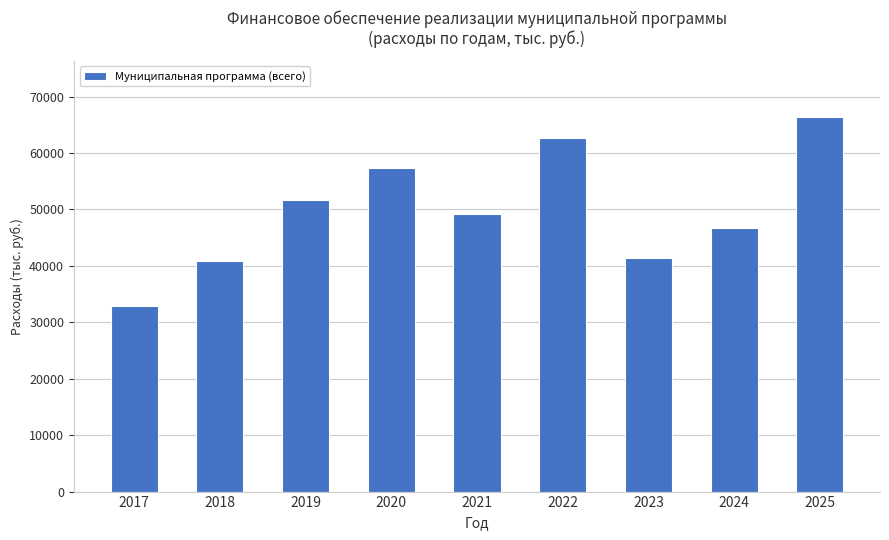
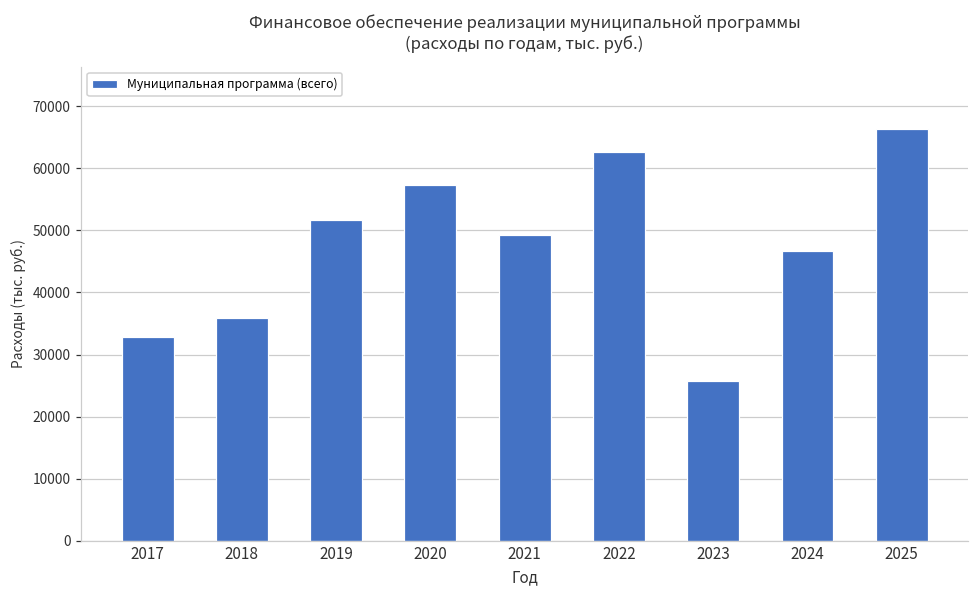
  {
    "2017": 33000,
-   "2018": 41000,
+   "2018": 36000,
    "2019": 52000,
    "2020": 57000,
    "2021": 49000,
    "2022": 63000,
-   "2023": 41000,
+   "2023": 26000,
    "2024": 47000,
    "2025": 66000
  }
